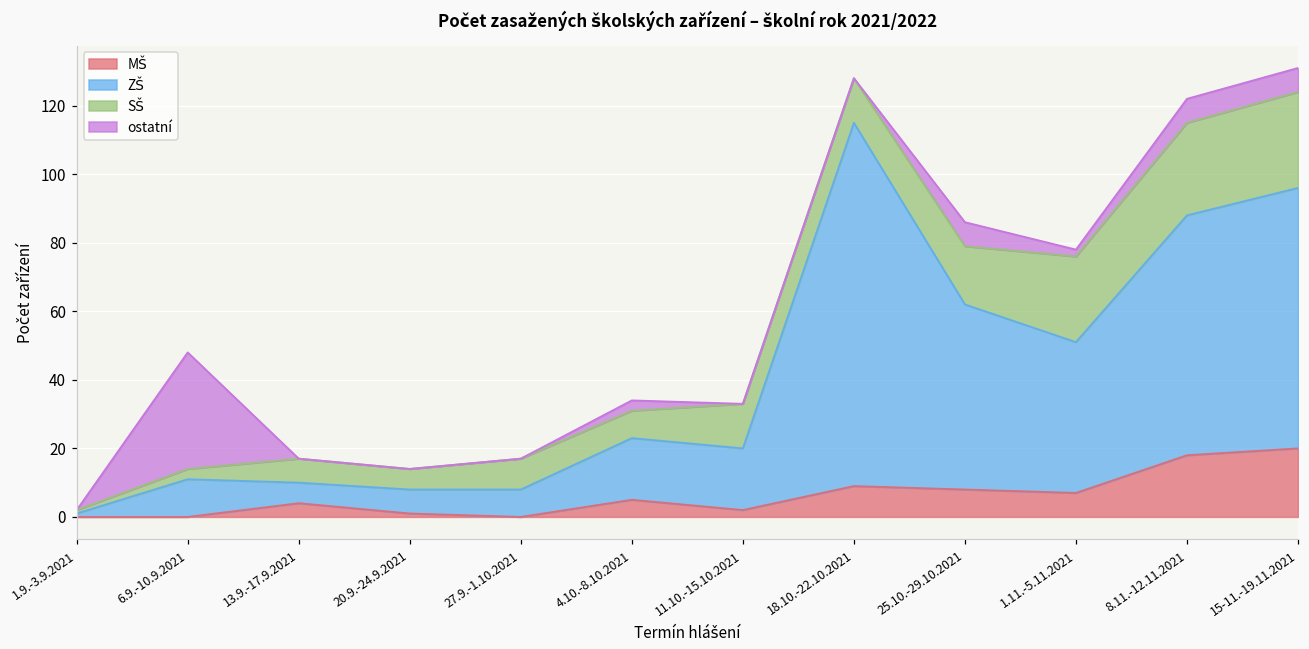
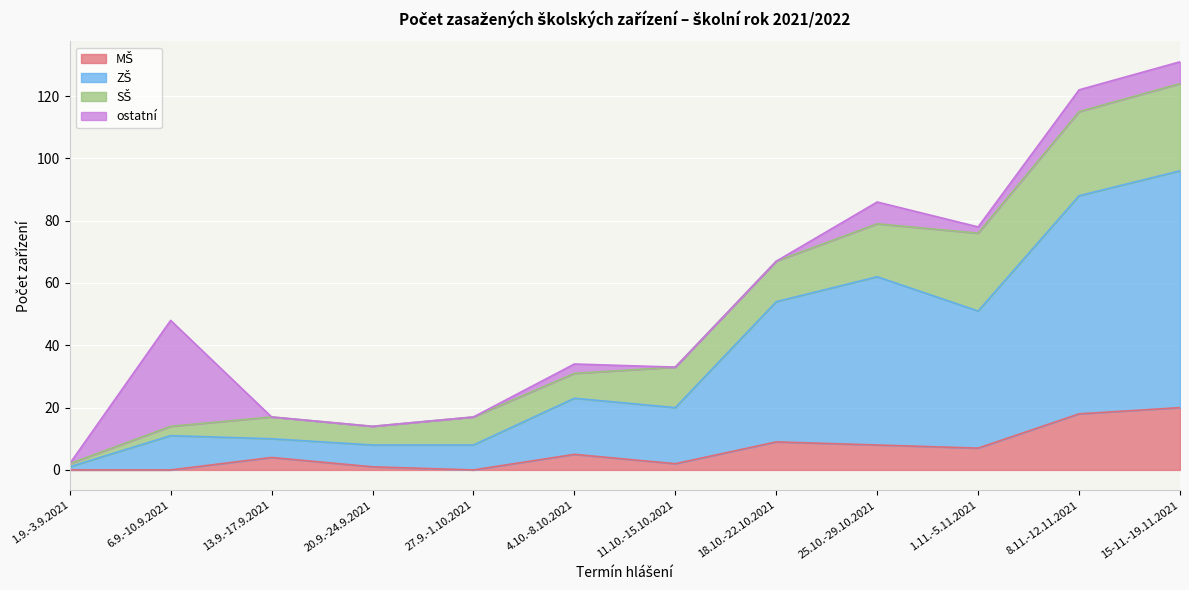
  {
    "MŠ": {
      "1.9.-3.9.2021": 0,
      "6.9.-10.9.2021": 0,
      "13.9.-17.9.2021": 4,
      "20.9.-24.9.2021": 1,
      "27.9.-1.10.2021": 0,
      "4.10.-8.10.2021": 5,
      "11.10.-15.10.2021": 2,
      "18.10.-22.10.2021": 9,
      "25.10.-29.10.2021": 8,
      "1.11.-5.11.2021": 7,
      "8.11.-12.11.2021": 18,
      "15-11.-19.11.2021": 20
    },
    "ZŠ": {
      "1.9.-3.9.2021": 1,
      "6.9.-10.9.2021": 11,
      "13.9.-17.9.2021": 6,
      "20.9.-24.9.2021": 7,
      "27.9.-1.10.2021": 8,
      "4.10.-8.10.2021": 18,
      "11.10.-15.10.2021": 18,
-     "18.10.-22.10.2021": 106,
+     "18.10.-22.10.2021": 45,
      "25.10.-29.10.2021": 54,
      "1.11.-5.11.2021": 44,
      "8.11.-12.11.2021": 70,
      "15-11.-19.11.2021": 76
    },
    "SŠ": {
      "6.9.-10.9.2021": 3,
      "4.10.-8.10.2021": 8,
      "25.10.-29.10.2021": 17,
      "1.11.-5.11.2021": 25,
      "8.11.-12.11.2021": 27,
      "15-11.-19.11.2021": 28
    },
    "ostatní": {
      "6.9.-10.9.2021": 34,
      "4.10.-8.10.2021": 3,
      "25.10.-29.10.2021": 7,
      "1.11.-5.11.2021": 2,
      "8.11.-12.11.2021": 7,
      "15-11.-19.11.2021": 7
    }
  }
